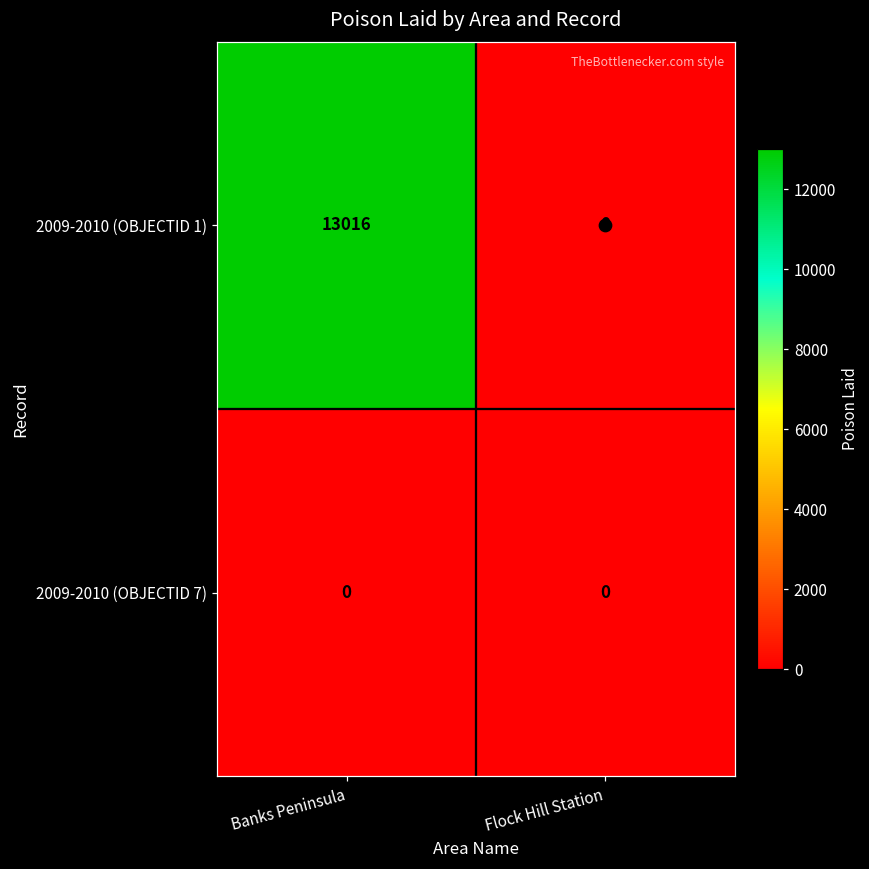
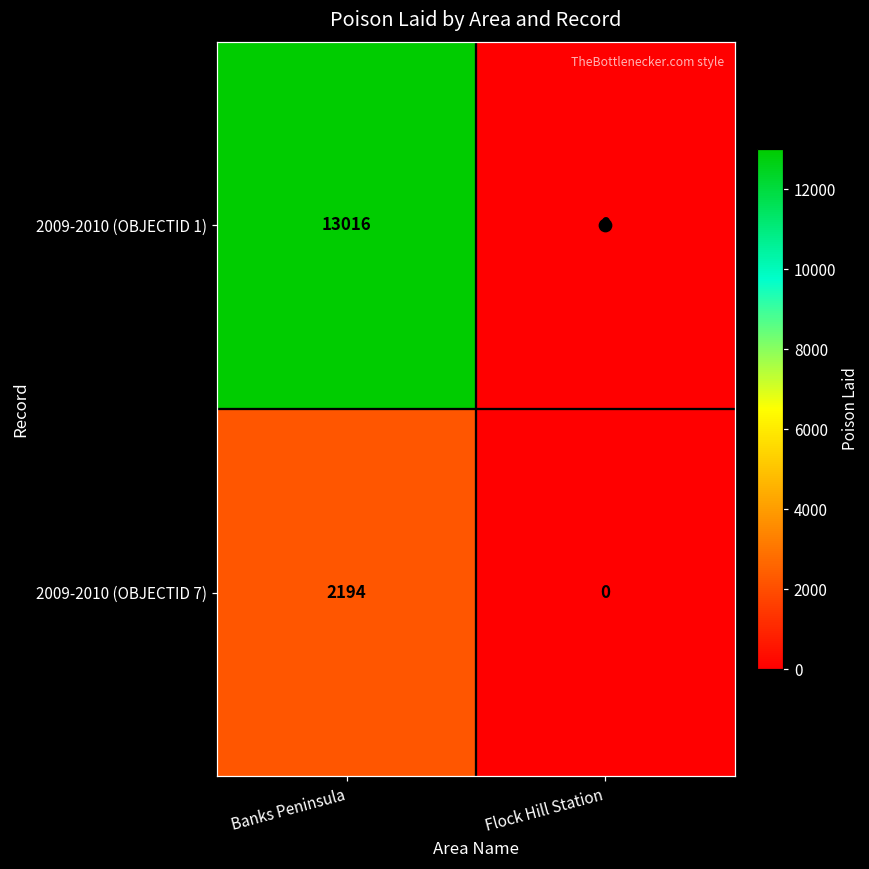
  {
    "2009-2010 (OBJECTID 1)": {
      "Banks Peninsula": 13016
    },
    "2009-2010 (OBJECTID 7)": {
-     "Banks Peninsula": 0,
+     "Banks Peninsula": 2194,
      "Flock Hill Station": 0
    }
  }
